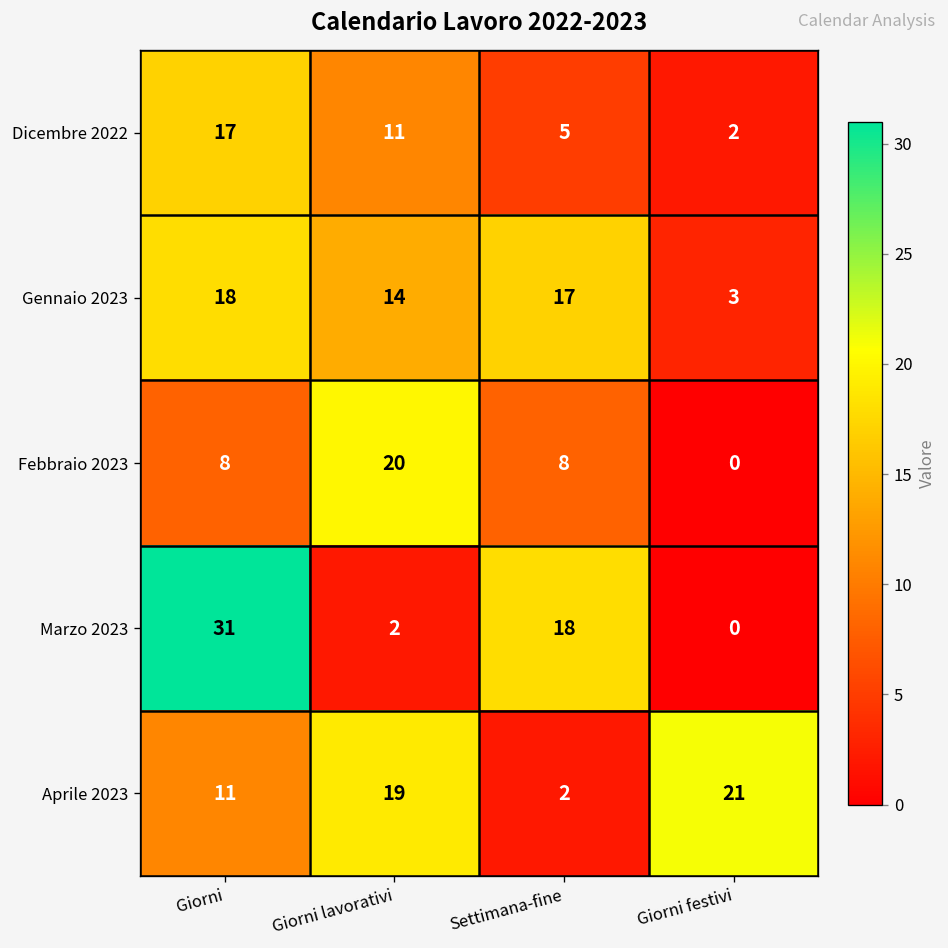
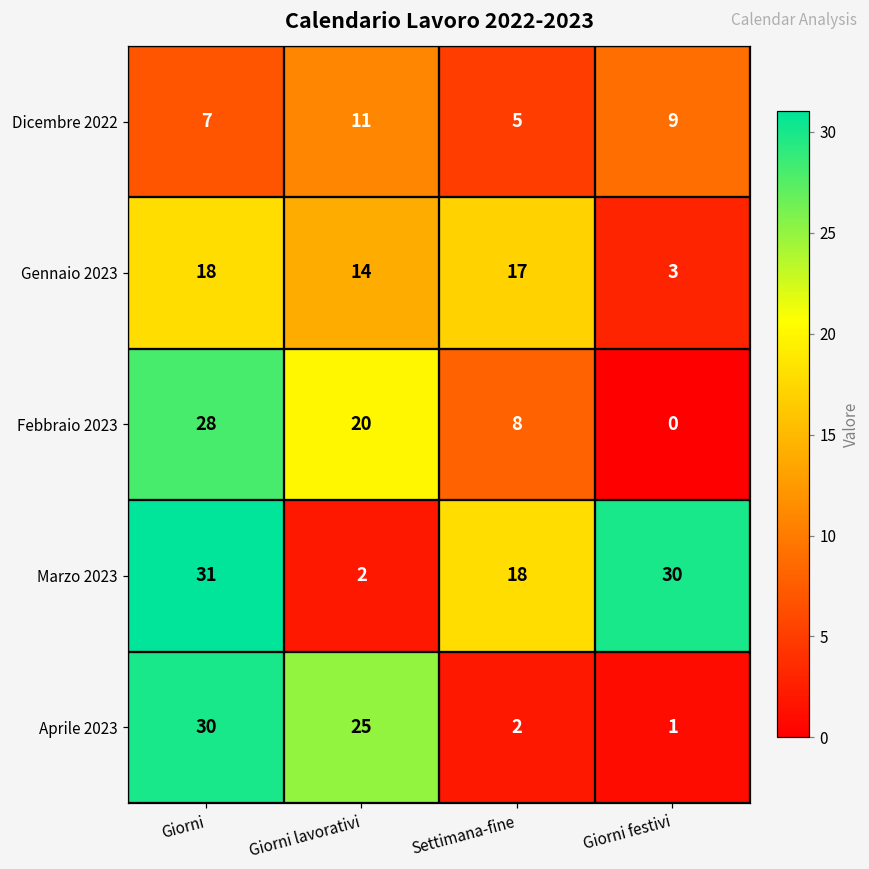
  {
    "Dicembre 2022": {
-     "Giorni": 17,
+     "Giorni": 7,
      "Giorni lavorativi": 11,
      "Settimana-fine": 5,
-     "Giorni festivi": 2
+     "Giorni festivi": 9
    },
    "Gennaio 2023": {
      "Giorni": 18,
      "Giorni lavorativi": 14,
      "Settimana-fine": 17,
      "Giorni festivi": 3
    },
    "Febbraio 2023": {
-     "Giorni": 8,
+     "Giorni": 28,
      "Giorni lavorativi": 20,
      "Settimana-fine": 8,
      "Giorni festivi": 0
    },
    "Marzo 2023": {
      "Giorni": 31,
      "Giorni lavorativi": 2,
      "Settimana-fine": 18,
-     "Giorni festivi": 0
+     "Giorni festivi": 30
    },
    "Aprile 2023": {
-     "Giorni": 11,
-     "Giorni lavorativi": 19,
+     "Giorni": 30,
+     "Giorni lavorativi": 25,
      "Settimana-fine": 2,
-     "Giorni festivi": 21
+     "Giorni festivi": 1
    }
  }
